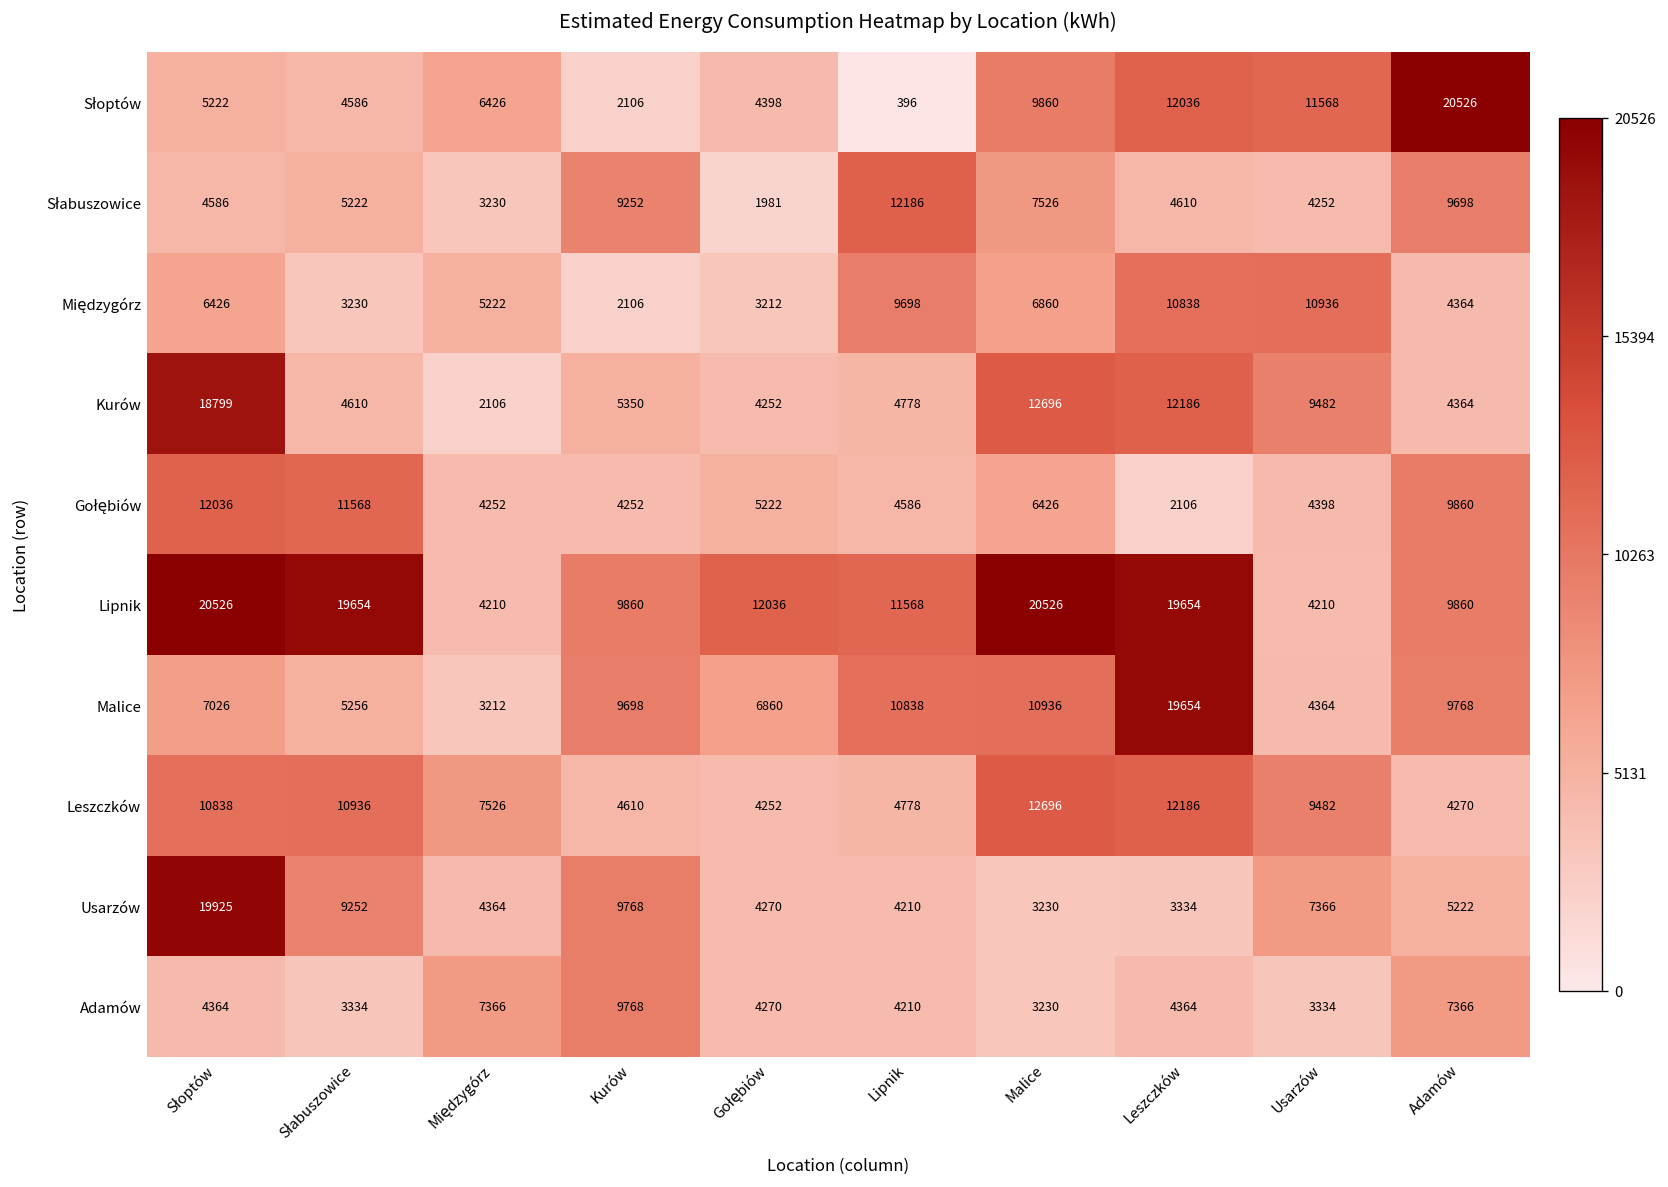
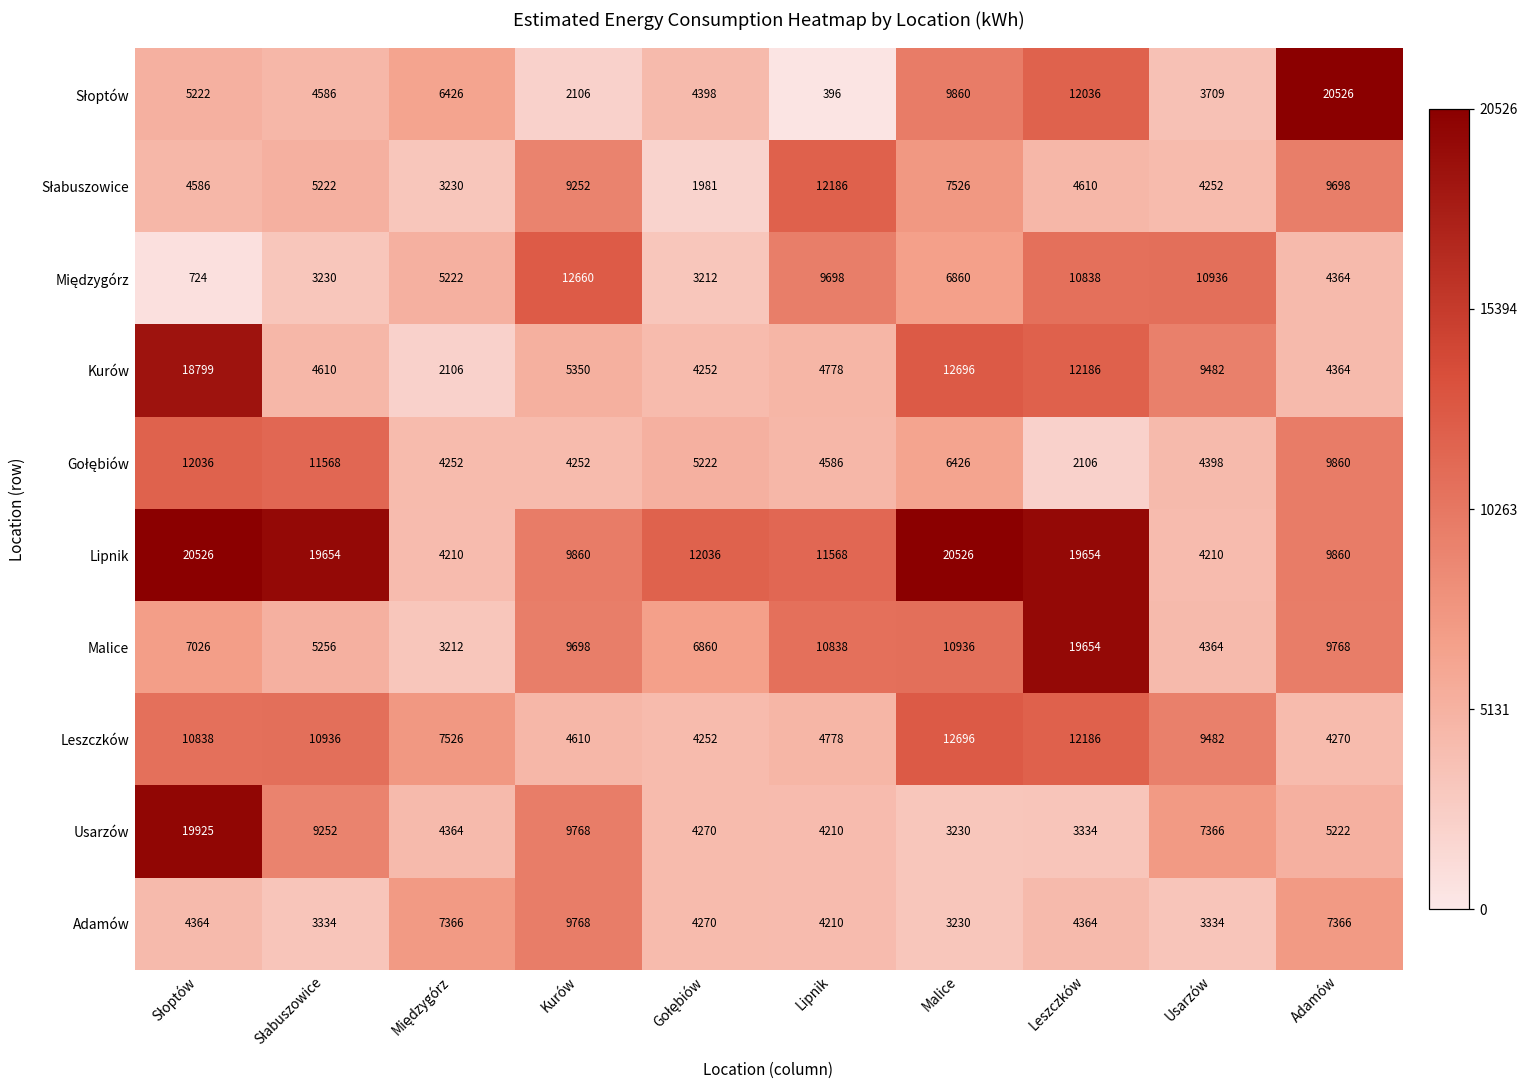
  {
    "Słoptów": {
      "Słoptów": 5222,
      "Słabuszowice": 4586,
      "Międzygórz": 6426,
      "Kurów": 2106,
      "Gołębiów": 4398,
      "Lipnik": 396,
      "Malice": 9860,
      "Leszczków": 12036,
-     "Usarzów": 11568,
+     "Usarzów": 3709,
      "Adamów": 20526
    },
    "Słabuszowice": {
      "Słoptów": 4586,
      "Słabuszowice": 5222,
      "Międzygórz": 3230,
      "Kurów": 9252,
      "Gołębiów": 1981,
      "Lipnik": 12186,
      "Malice": 7526,
      "Leszczków": 4610,
      "Usarzów": 4252,
      "Adamów": 9698
    },
    "Międzygórz": {
-     "Słoptów": 6426,
+     "Słoptów": 724,
      "Słabuszowice": 3230,
      "Międzygórz": 5222,
-     "Kurów": 2106,
+     "Kurów": 12660,
      "Gołębiów": 3212,
      "Lipnik": 9698,
      "Malice": 6860,
      "Leszczków": 10838,
      "Usarzów": 10936,
      "Adamów": 4364
    },
    "Kurów": {
      "Słoptów": 18799,
      "Słabuszowice": 4610,
      "Międzygórz": 2106,
      "Kurów": 5350,
      "Gołębiów": 4252,
      "Lipnik": 4778,
      "Malice": 12696,
      "Leszczków": 12186,
      "Usarzów": 9482,
      "Adamów": 4364
    },
    "Gołębiów": {
      "Słoptów": 12036,
      "Słabuszowice": 11568,
      "Międzygórz": 4252,
      "Kurów": 4252,
      "Gołębiów": 5222,
      "Lipnik": 4586,
      "Malice": 6426,
      "Leszczków": 2106,
      "Usarzów": 4398,
      "Adamów": 9860
    },
    "Lipnik": {
      "Słoptów": 20526,
      "Słabuszowice": 19654,
      "Międzygórz": 4210,
      "Kurów": 9860,
      "Gołębiów": 12036,
      "Lipnik": 11568,
      "Malice": 20526,
      "Leszczków": 19654,
      "Usarzów": 4210,
      "Adamów": 9860
    },
    "Malice": {
      "Słoptów": 7026,
      "Słabuszowice": 5256,
      "Międzygórz": 3212,
      "Kurów": 9698,
      "Gołębiów": 6860,
      "Lipnik": 10838,
      "Malice": 10936,
      "Leszczków": 19654,
      "Usarzów": 4364,
      "Adamów": 9768
    },
    "Leszczków": {
      "Słoptów": 10838,
      "Słabuszowice": 10936,
      "Międzygórz": 7526,
      "Kurów": 4610,
      "Gołębiów": 4252,
      "Lipnik": 4778,
      "Malice": 12696,
      "Leszczków": 12186,
      "Usarzów": 9482,
      "Adamów": 4270
    },
    "Usarzów": {
      "Słoptów": 19925,
      "Słabuszowice": 9252,
      "Międzygórz": 4364,
      "Kurów": 9768,
      "Gołębiów": 4270,
      "Lipnik": 4210,
      "Malice": 3230,
      "Leszczków": 3334,
      "Usarzów": 7366,
      "Adamów": 5222
    },
    "Adamów": {
      "Słoptów": 4364,
      "Słabuszowice": 3334,
      "Międzygórz": 7366,
      "Kurów": 9768,
      "Gołębiów": 4270,
      "Lipnik": 4210,
      "Malice": 3230,
      "Leszczków": 4364,
      "Usarzów": 3334,
      "Adamów": 7366
    }
  }
